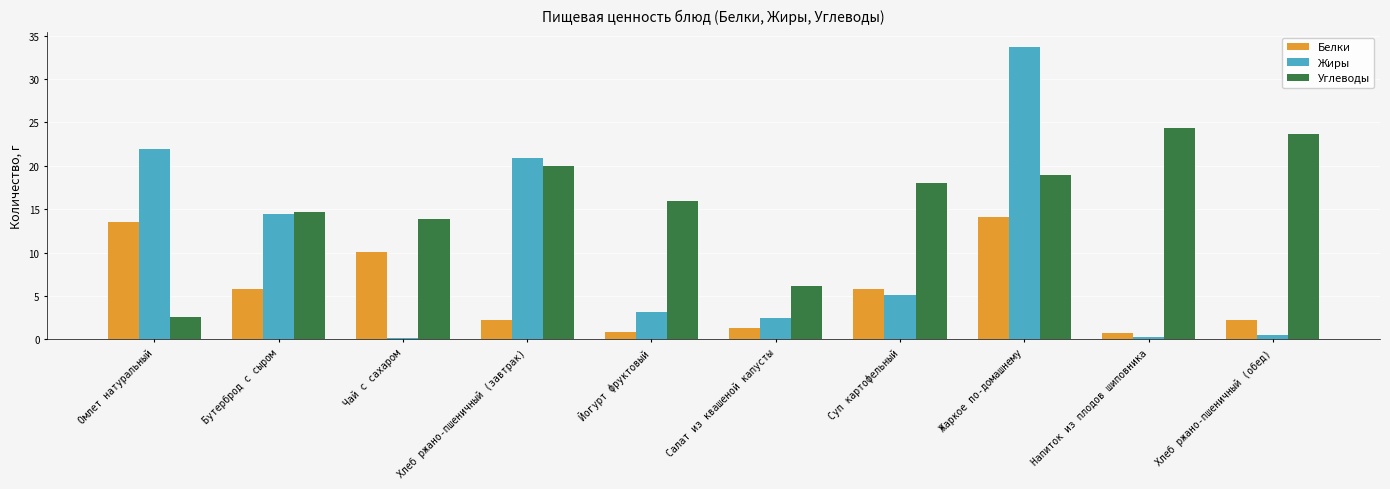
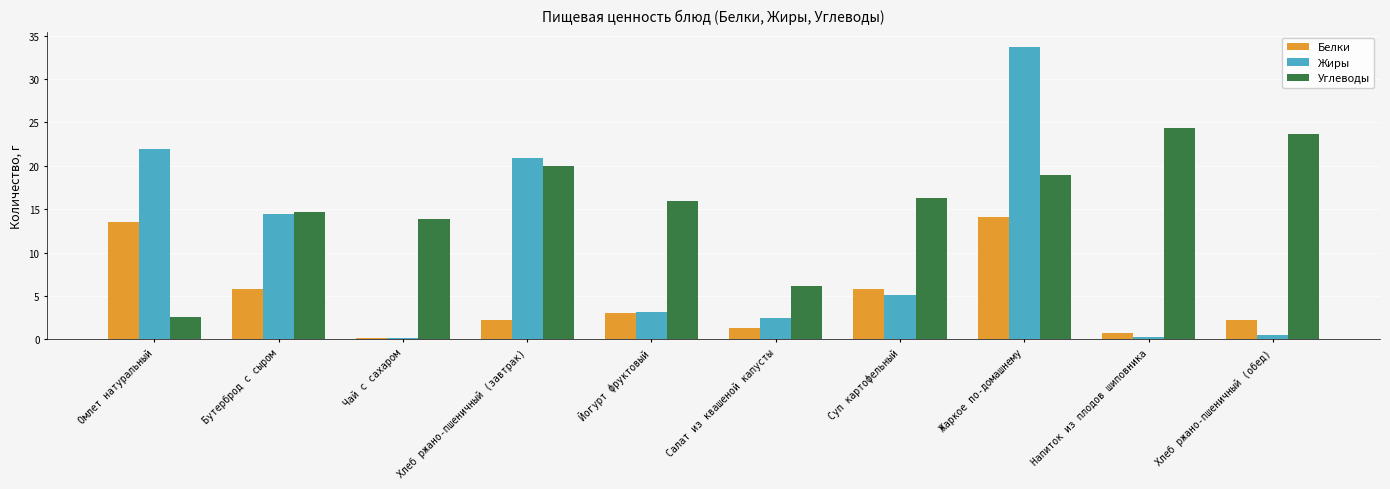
  {
    "Белки": {
      "Омлет натуральный": 13,
      "Бутерброд с сыром": 6,
-     "Чай с сахаром": 10,
+     "Чай с сахаром": 0,
      "Хлеб ржано-пшеничный (завтрак)": 2,
-     "Йогурт фруктовый": 1,
+     "Йогурт фруктовый": 3,
      "Салат из квашеной капусты": 1,
      "Суп картофельный": 6,
      "Жаркое по-домашнему": 14,
      "Напиток из плодов шиповника": 1,
      "Хлеб ржано-пшеничный (обед)": 2
    },
    "Жиры": {
      "Омлет натуральный": 22,
      "Бутерброд с сыром": 14,
      "Хлеб ржано-пшеничный (завтрак)": 21,
      "Йогурт фруктовый": 3,
      "Салат из квашеной капусты": 2,
      "Суп картофельный": 5,
      "Жаркое по-домашнему": 34,
      "Напиток из плодов шиповника": 0,
      "Хлеб ржано-пшеничный (обед)": 0
    },
    "Углеводы": {
      "Омлет натуральный": 3,
      "Бутерброд с сыром": 15,
      "Чай с сахаром": 14,
      "Хлеб ржано-пшеничный (завтрак)": 20,
      "Йогурт фруктовый": 16,
      "Салат из квашеной капусты": 6,
-     "Суп картофельный": 18,
+     "Суп картофельный": 16,
      "Жаркое по-домашнему": 19,
      "Напиток из плодов шиповника": 24,
      "Хлеб ржано-пшеничный (обед)": 24
    }
  }
